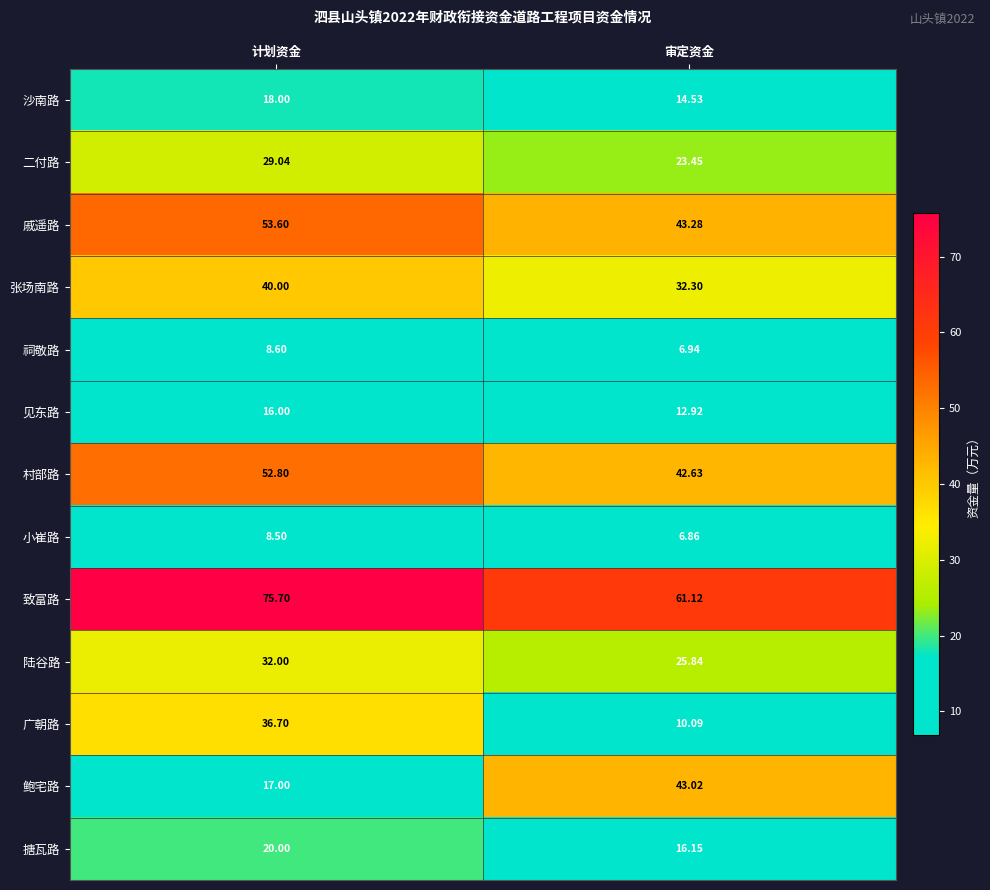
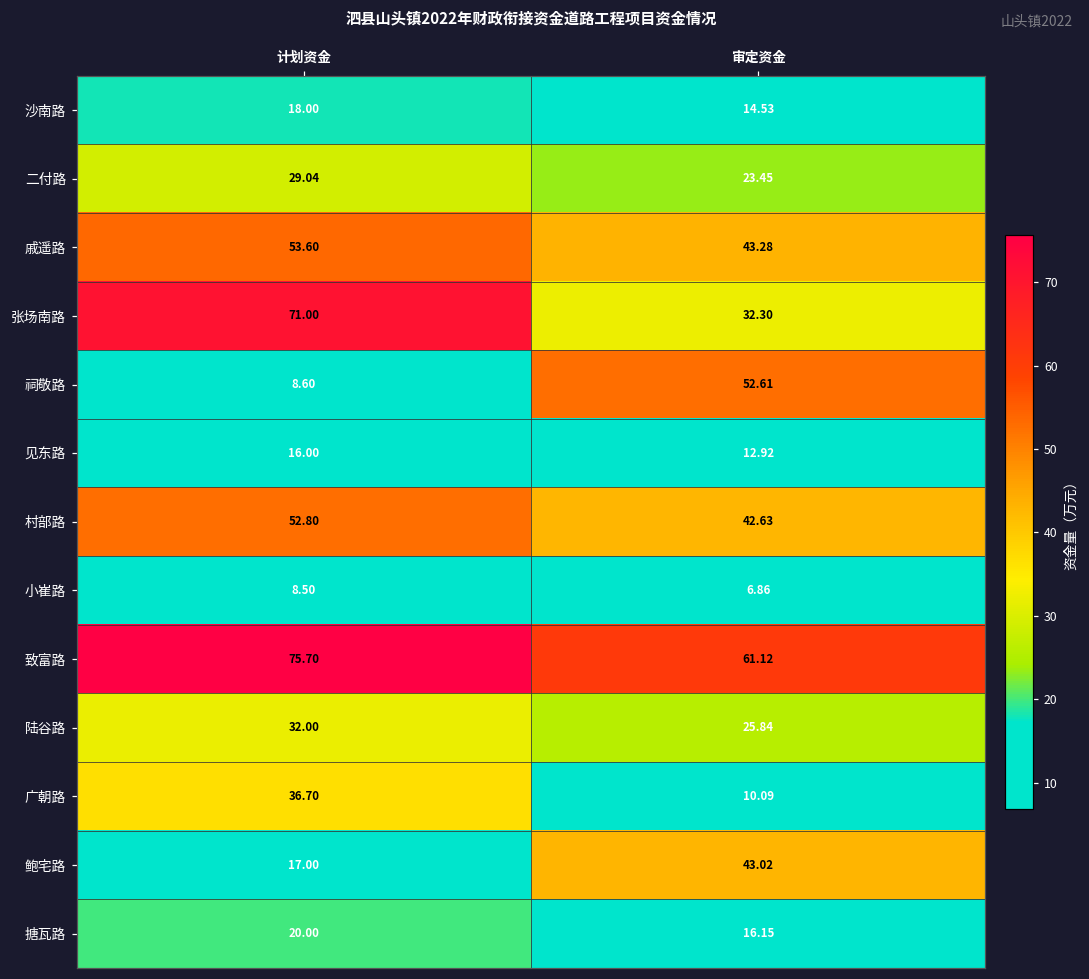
  {
    "沙南路": {
      "计划资金": 18.00,
      "审定资金": 14.53
    },
    "二付路": {
      "计划资金": 29.04,
      "审定资金": 23.45
    },
    "戚遥路": {
      "计划资金": 53.60,
      "审定资金": 43.28
    },
    "张场南路": {
-     "计划资金": 40.00,
+     "计划资金": 71.00,
      "审定资金": 32.30
    },
    "祠敬路": {
      "计划资金": 8.60,
-     "审定资金": 6.94
+     "审定资金": 52.61
    },
    "见东路": {
      "计划资金": 16.00,
      "审定资金": 12.92
    },
    "村部路": {
      "计划资金": 52.80,
      "审定资金": 42.63
    },
    "小崔路": {
      "计划资金": 8.50,
      "审定资金": 6.86
    },
    "致富路": {
      "计划资金": 75.70,
      "审定资金": 61.12
    },
    "陆谷路": {
      "计划资金": 32.00,
      "审定资金": 25.84
    },
    "广朝路": {
      "计划资金": 36.70,
      "审定资金": 10.09
    },
    "鲍宅路": {
      "计划资金": 17.00,
      "审定资金": 43.02
    },
    "搪瓦路": {
      "计划资金": 20.00,
      "审定资金": 16.15
    }
  }
